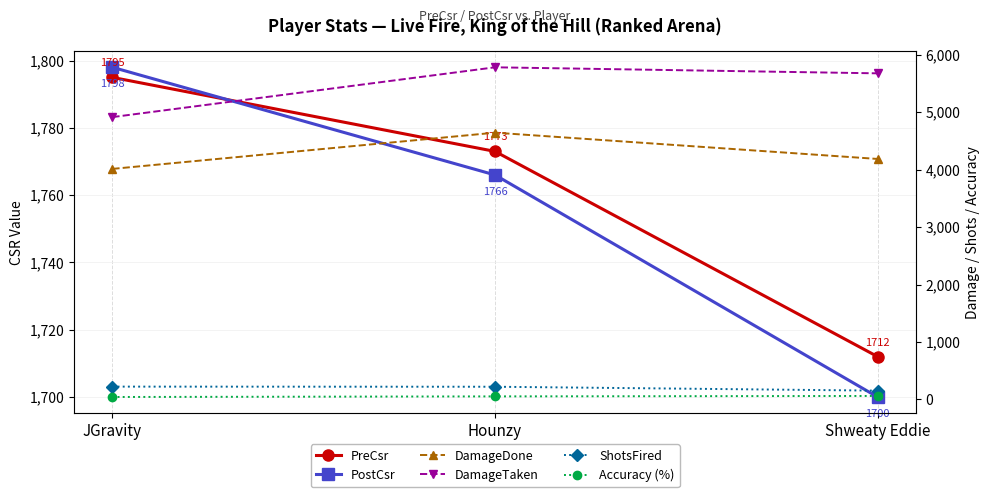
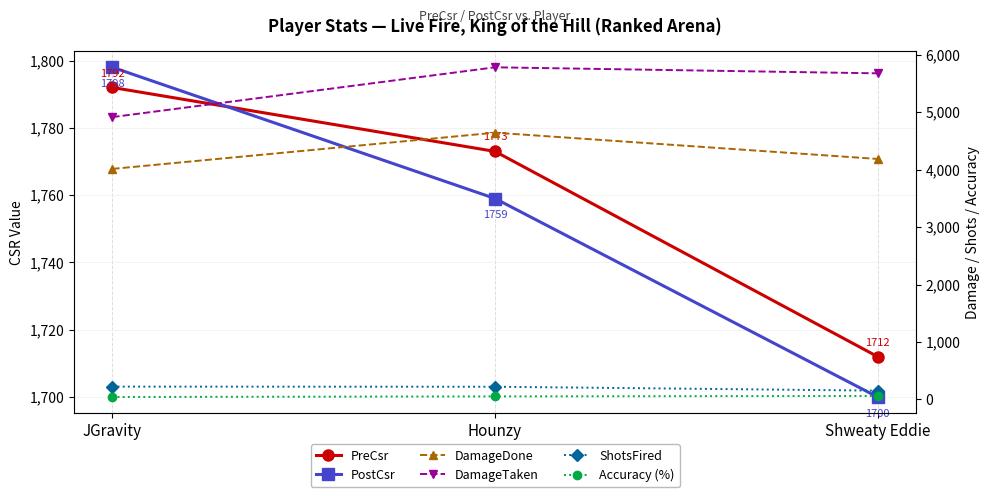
  {
    "PreCsr": {
-     "JGravity": 1795,
+     "JGravity": 1792,
      "Shweaty Eddie": 1712
    },
    "PostCsr": {
-     "Hounzy": 1766,
+     "Hounzy": 1759,
      "Shweaty Eddie": 1700
    }
  }
